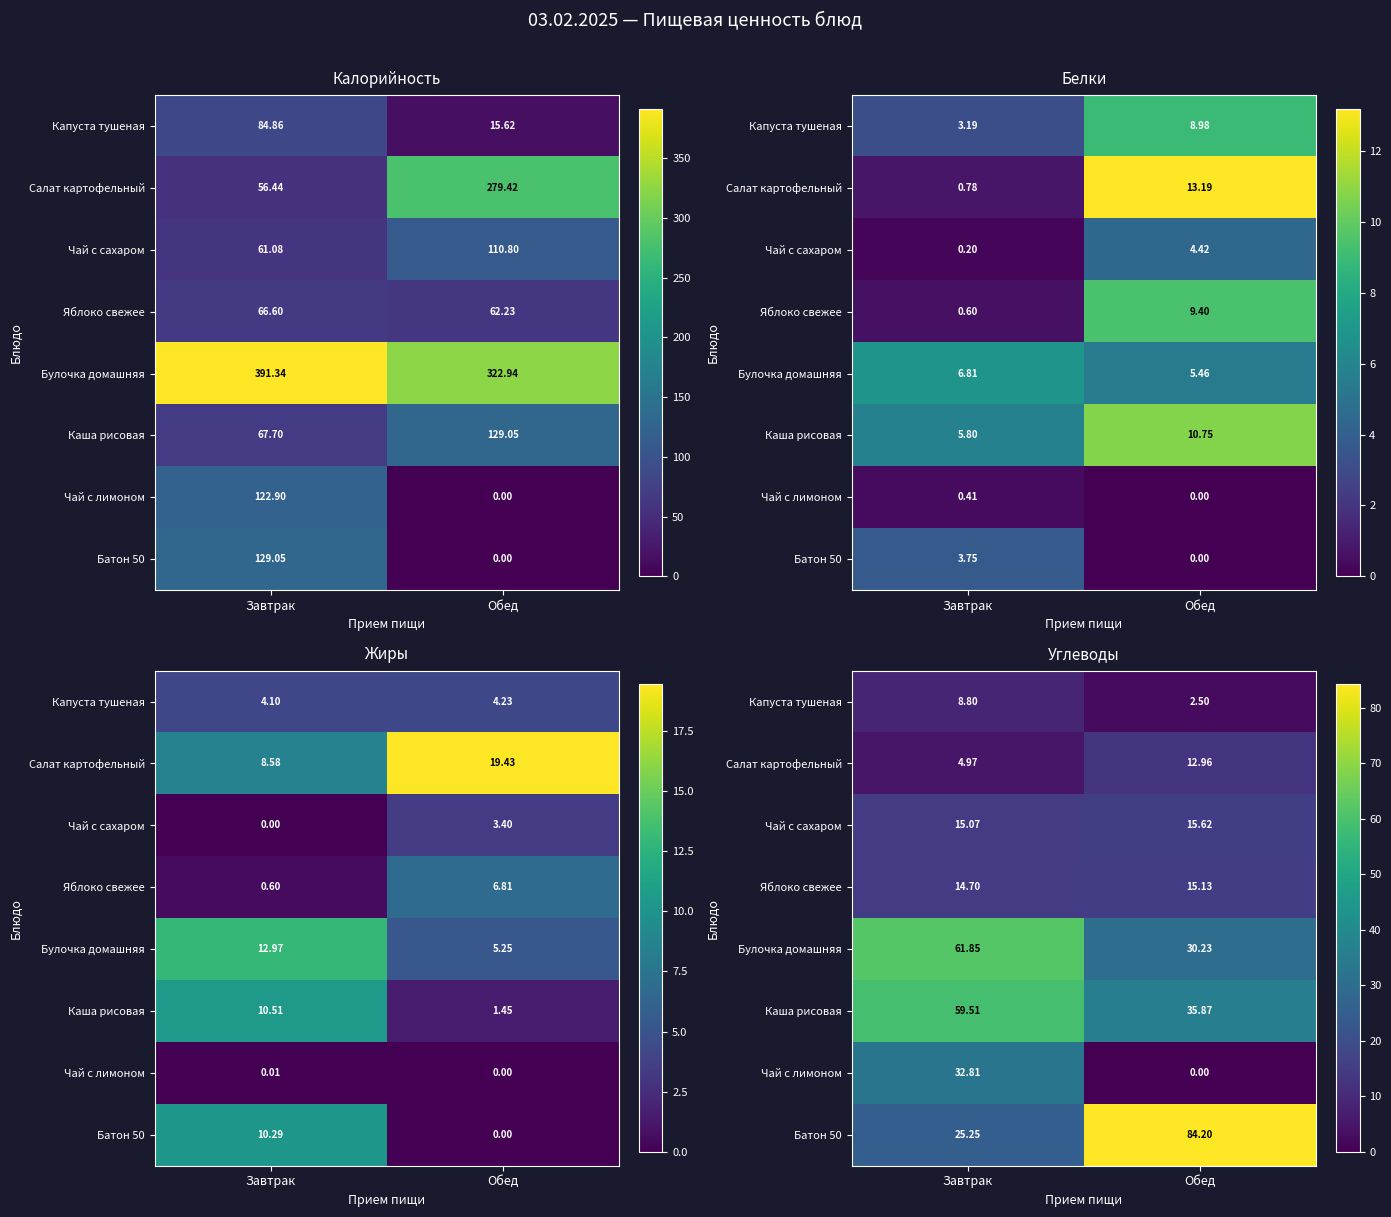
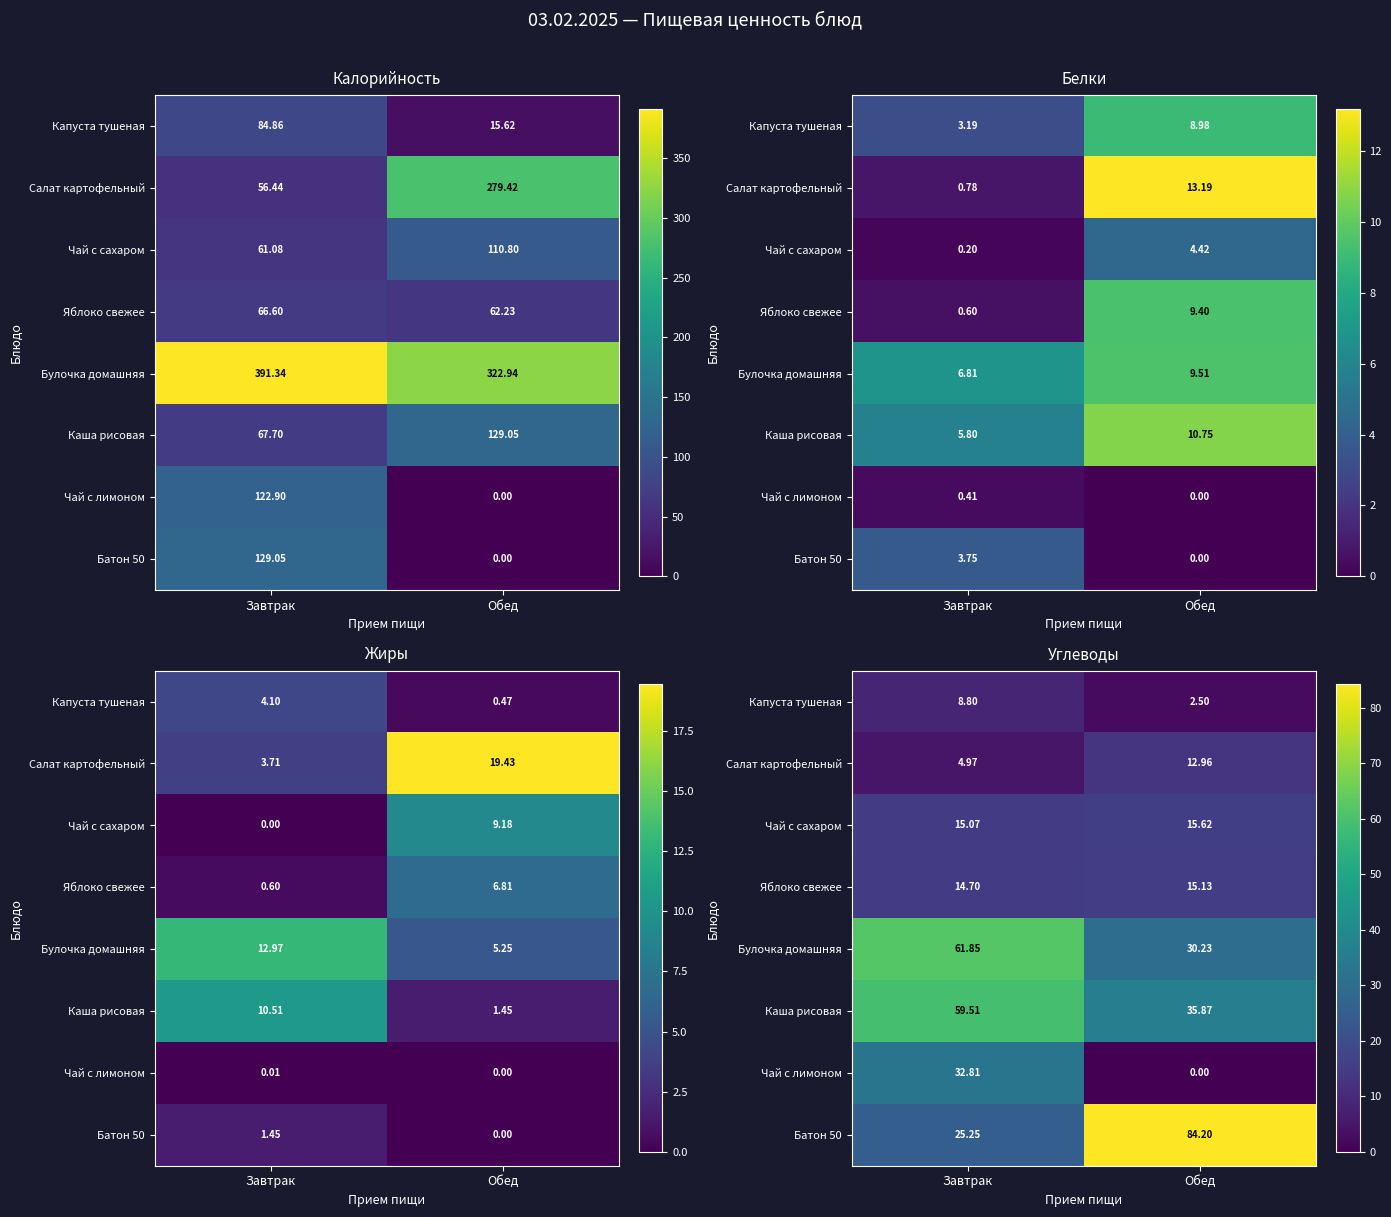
  {
    "Калорийность": {
      "Капуста тушеная": {
        "Завтрак": 84.86,
        "Обед": 15.62
      },
      "Салат картофельный": {
        "Завтрак": 56.44,
        "Обед": 279.42
      },
      "Чай с сахаром": {
        "Завтрак": 61.08,
        "Обед": 110.80
      },
      "Яблоко свежее": {
        "Завтрак": 66.60,
        "Обед": 62.23
      },
      "Булочка домашняя": {
        "Завтрак": 391.34,
        "Обед": 322.94
      },
      "Каша рисовая": {
        "Завтрак": 67.70,
        "Обед": 129.05
      },
      "Чай с лимоном": {
        "Завтрак": 122.90,
        "Обед": 0.00
      },
      "Батон 50": {
        "Завтрак": 129.05,
        "Обед": 0.00
      }
    },
    "Белки": {
      "Капуста тушеная": {
        "Завтрак": 3.19,
        "Обед": 8.98
      },
      "Салат картофельный": {
        "Завтрак": 0.78,
        "Обед": 13.19
      },
      "Чай с сахаром": {
        "Завтрак": 0.20,
        "Обед": 4.42
      },
      "Яблоко свежее": {
        "Завтрак": 0.60,
        "Обед": 9.40
      },
      "Булочка домашняя": {
        "Завтрак": 6.81,
-       "Обед": 5.46
+       "Обед": 9.51
      },
      "Каша рисовая": {
        "Завтрак": 5.80,
        "Обед": 10.75
      },
      "Чай с лимоном": {
        "Завтрак": 0.41,
        "Обед": 0.00
      },
      "Батон 50": {
        "Завтрак": 3.75,
        "Обед": 0.00
      }
    },
    "Жиры": {
      "Капуста тушеная": {
        "Завтрак": 4.10,
-       "Обед": 4.23
+       "Обед": 0.47
      },
      "Салат картофельный": {
-       "Завтрак": 8.58,
+       "Завтрак": 3.71,
        "Обед": 19.43
      },
      "Чай с сахаром": {
        "Завтрак": 0.00,
-       "Обед": 3.40
+       "Обед": 9.18
      },
      "Яблоко свежее": {
        "Завтрак": 0.60,
        "Обед": 6.81
      },
      "Булочка домашняя": {
        "Завтрак": 12.97,
        "Обед": 5.25
      },
      "Каша рисовая": {
        "Завтрак": 10.51,
        "Обед": 1.45
      },
      "Чай с лимоном": {
        "Завтрак": 0.01,
        "Обед": 0.00
      },
      "Батон 50": {
-       "Завтрак": 10.29,
+       "Завтрак": 1.45,
        "Обед": 0.00
      }
    },
    "Углеводы": {
      "Капуста тушеная": {
        "Завтрак": 8.80,
        "Обед": 2.50
      },
      "Салат картофельный": {
        "Завтрак": 4.97,
        "Обед": 12.96
      },
      "Чай с сахаром": {
        "Завтрак": 15.07,
        "Обед": 15.62
      },
      "Яблоко свежее": {
        "Завтрак": 14.70,
        "Обед": 15.13
      },
      "Булочка домашняя": {
        "Завтрак": 61.85,
        "Обед": 30.23
      },
      "Каша рисовая": {
        "Завтрак": 59.51,
        "Обед": 35.87
      },
      "Чай с лимоном": {
        "Завтрак": 32.81,
        "Обед": 0.00
      },
      "Батон 50": {
        "Завтрак": 25.25,
        "Обед": 84.20
      }
    }
  }
